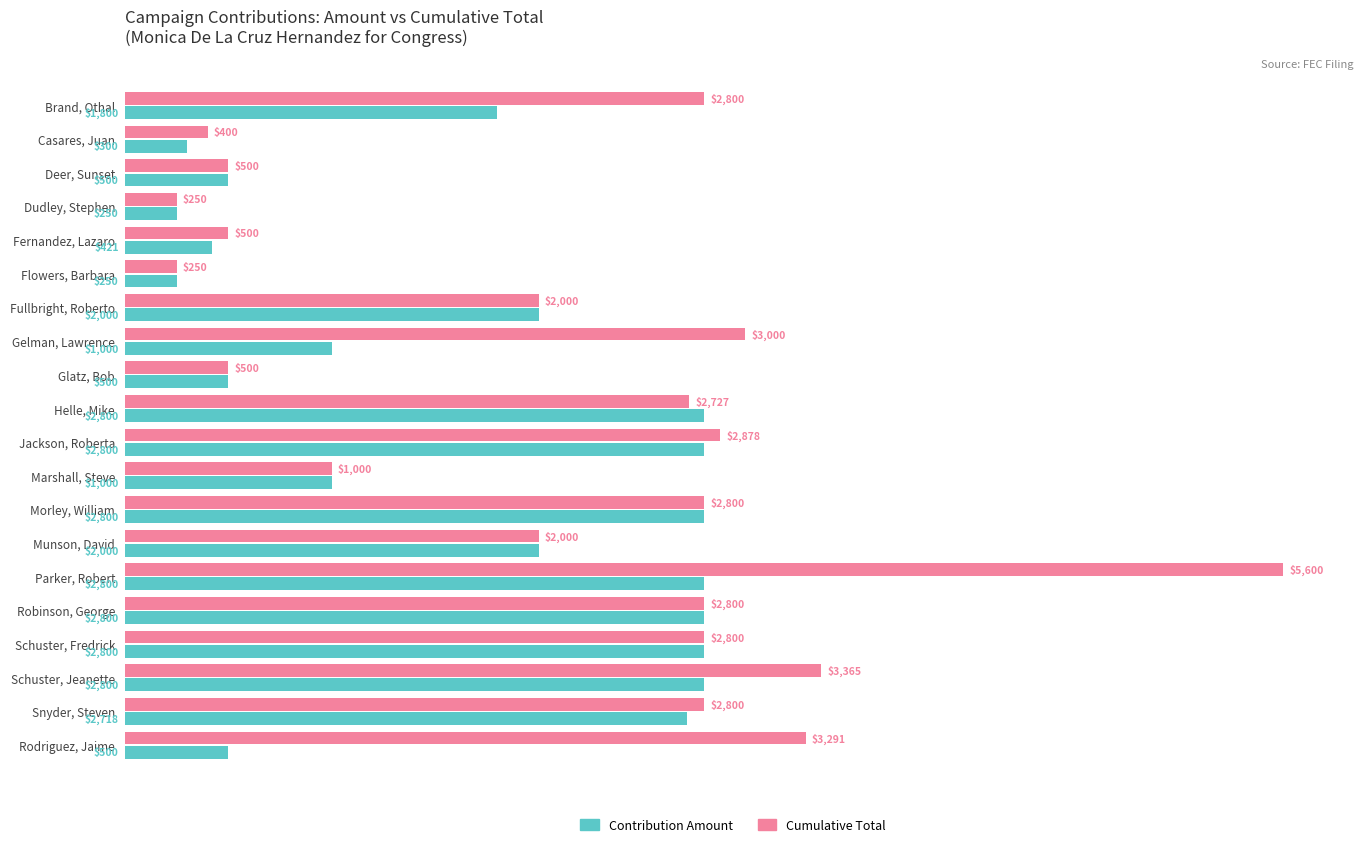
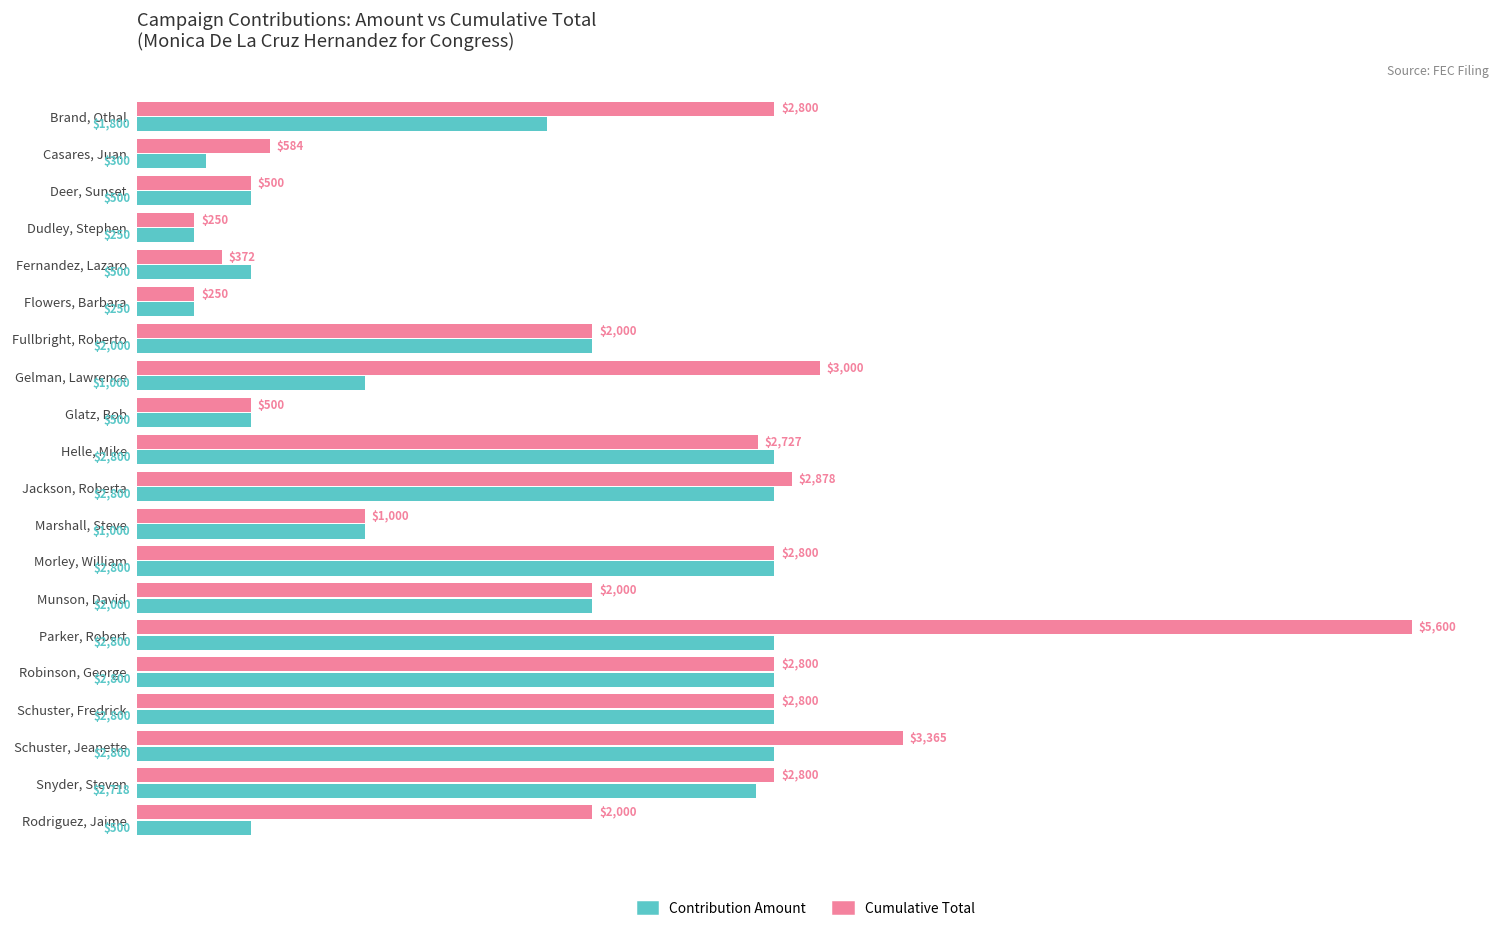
  {
    "Contribution Amount": {
-     "Fernandez, Lazaro": "$421"
+     "Fernandez, Lazaro": "$500"
    },
    "Cumulative Total": {
      "Brand, Othal": "$2,800",
-     "Casares, Juan": "$400",
+     "Casares, Juan": "$584",
      "Deer, Sunset": "$500",
      "Dudley, Stephen": "$250",
-     "Fernandez, Lazaro": "$500",
+     "Fernandez, Lazaro": "$372",
      "Flowers, Barbara": "$250",
      "Fullbright, Roberto": "$2,000",
      "Gelman, Lawrence": "$3,000",
      "Glatz, Bob": "$500",
      "Helle, Mike": "$2,727",
      "Jackson, Roberta": "$2,878",
      "Marshall, Steve": "$1,000",
      "Morley, William": "$2,800",
      "Munson, David": "$2,000",
      "Parker, Robert": "$5,600",
      "Robinson, George": "$2,800",
      "Schuster, Fredrick": "$2,800",
      "Schuster, Jeanette": "$3,365",
      "Snyder, Steven": "$2,800",
-     "Rodriguez, Jaime": "$3,291"
+     "Rodriguez, Jaime": "$2,000"
    }
  }
